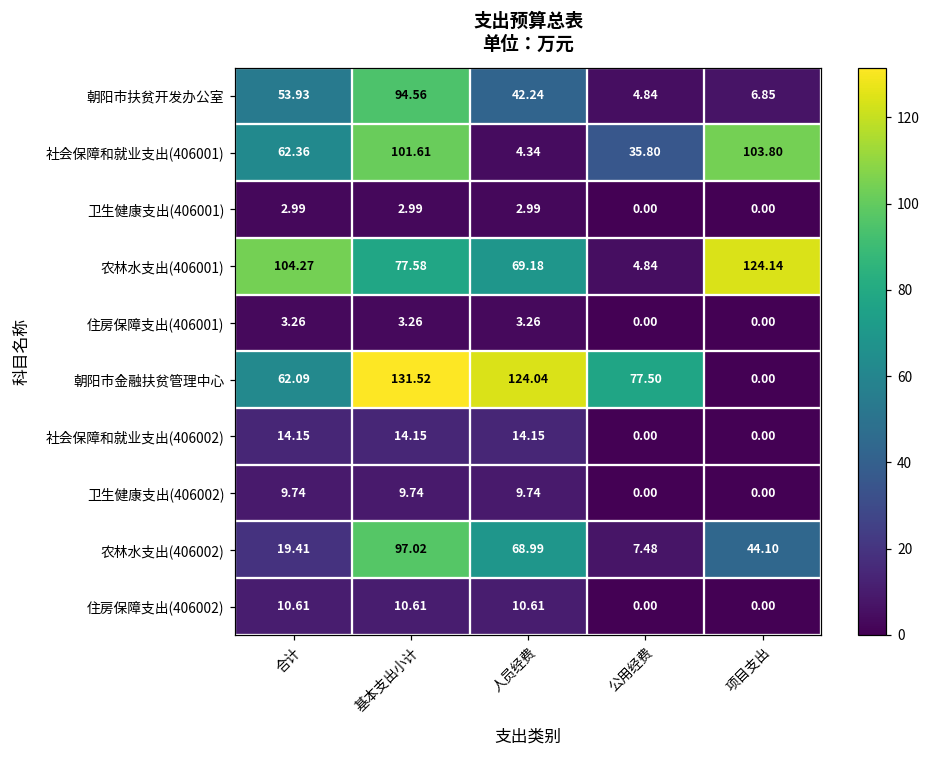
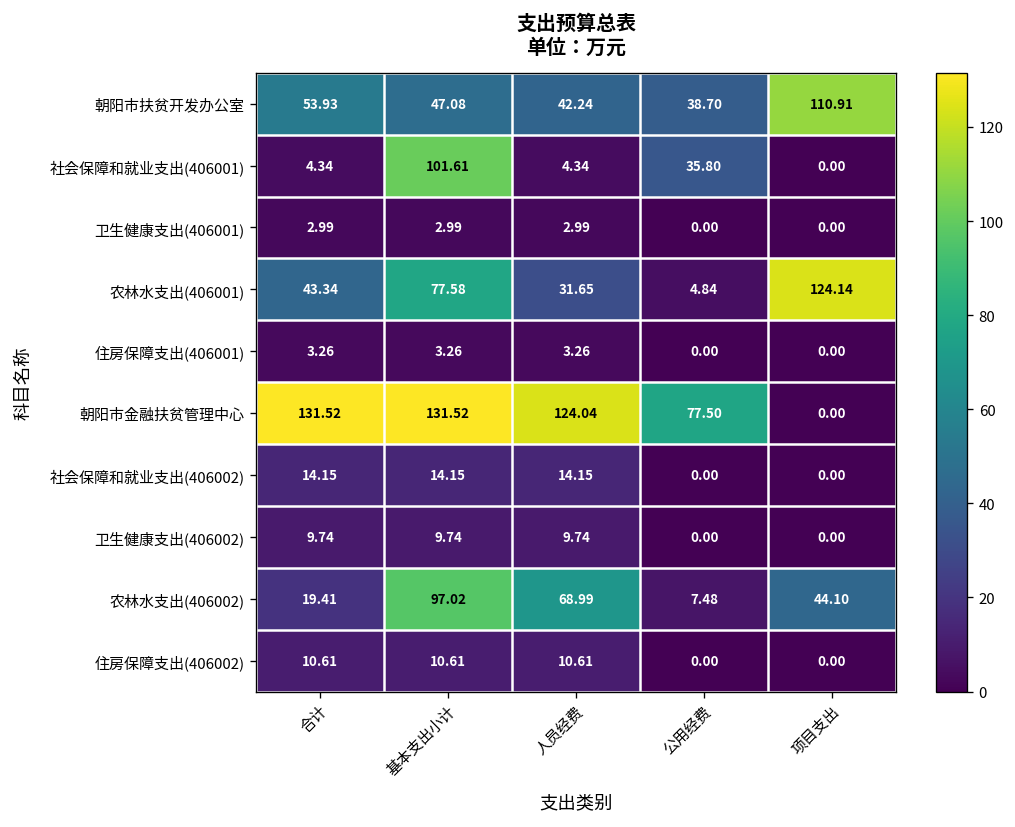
  {
    "朝阳市扶贫开发办公室": {
      "合计": 53.93,
-     "基本支出小计": 94.56,
+     "基本支出小计": 47.08,
      "人员经费": 42.24,
-     "公用经费": 4.84,
-     "项目支出": 6.85
+     "公用经费": 38.70,
+     "项目支出": 110.91
    },
    "社会保障和就业支出(406001)": {
-     "合计": 62.36,
+     "合计": 4.34,
      "基本支出小计": 101.61,
      "人员经费": 4.34,
      "公用经费": 35.80,
-     "项目支出": 103.80
+     "项目支出": 0.00
    },
    "卫生健康支出(406001)": {
      "合计": 2.99,
      "基本支出小计": 2.99,
      "人员经费": 2.99,
      "公用经费": 0.00,
      "项目支出": 0.00
    },
    "农林水支出(406001)": {
-     "合计": 104.27,
+     "合计": 43.34,
      "基本支出小计": 77.58,
-     "人员经费": 69.18,
+     "人员经费": 31.65,
      "公用经费": 4.84,
      "项目支出": 124.14
    },
    "住房保障支出(406001)": {
      "合计": 3.26,
      "基本支出小计": 3.26,
      "人员经费": 3.26,
      "公用经费": 0.00,
      "项目支出": 0.00
    },
    "朝阳市金融扶贫管理中心": {
-     "合计": 62.09,
+     "合计": 131.52,
      "基本支出小计": 131.52,
      "人员经费": 124.04,
      "公用经费": 77.50,
      "项目支出": 0.00
    },
    "社会保障和就业支出(406002)": {
      "合计": 14.15,
      "基本支出小计": 14.15,
      "人员经费": 14.15,
      "公用经费": 0.00,
      "项目支出": 0.00
    },
    "卫生健康支出(406002)": {
      "合计": 9.74,
      "基本支出小计": 9.74,
      "人员经费": 9.74,
      "公用经费": 0.00,
      "项目支出": 0.00
    },
    "农林水支出(406002)": {
      "合计": 19.41,
      "基本支出小计": 97.02,
      "人员经费": 68.99,
      "公用经费": 7.48,
      "项目支出": 44.10
    },
    "住房保障支出(406002)": {
      "合计": 10.61,
      "基本支出小计": 10.61,
      "人员经费": 10.61,
      "公用经费": 0.00,
      "项目支出": 0.00
    }
  }
